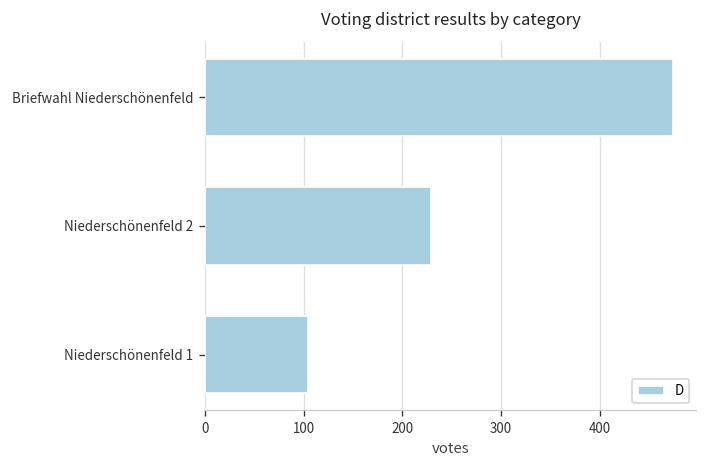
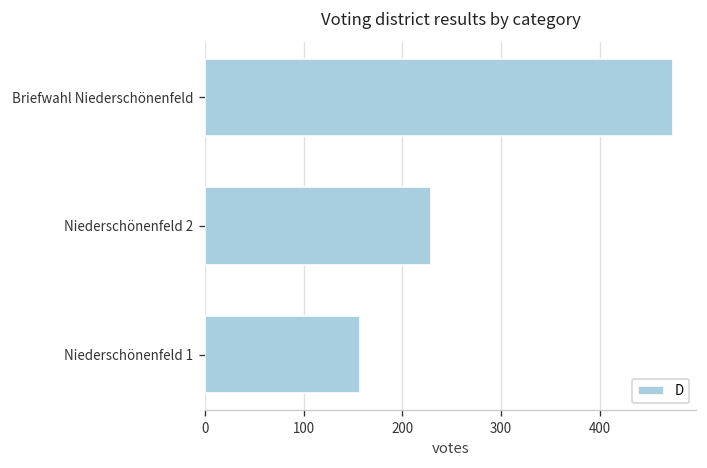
  {
    "Briefwahl Niederschönenfeld": 470,
    "Niederschönenfeld 2": 230,
-   "Niederschönenfeld 1": 100
+   "Niederschönenfeld 1": 160
  }
